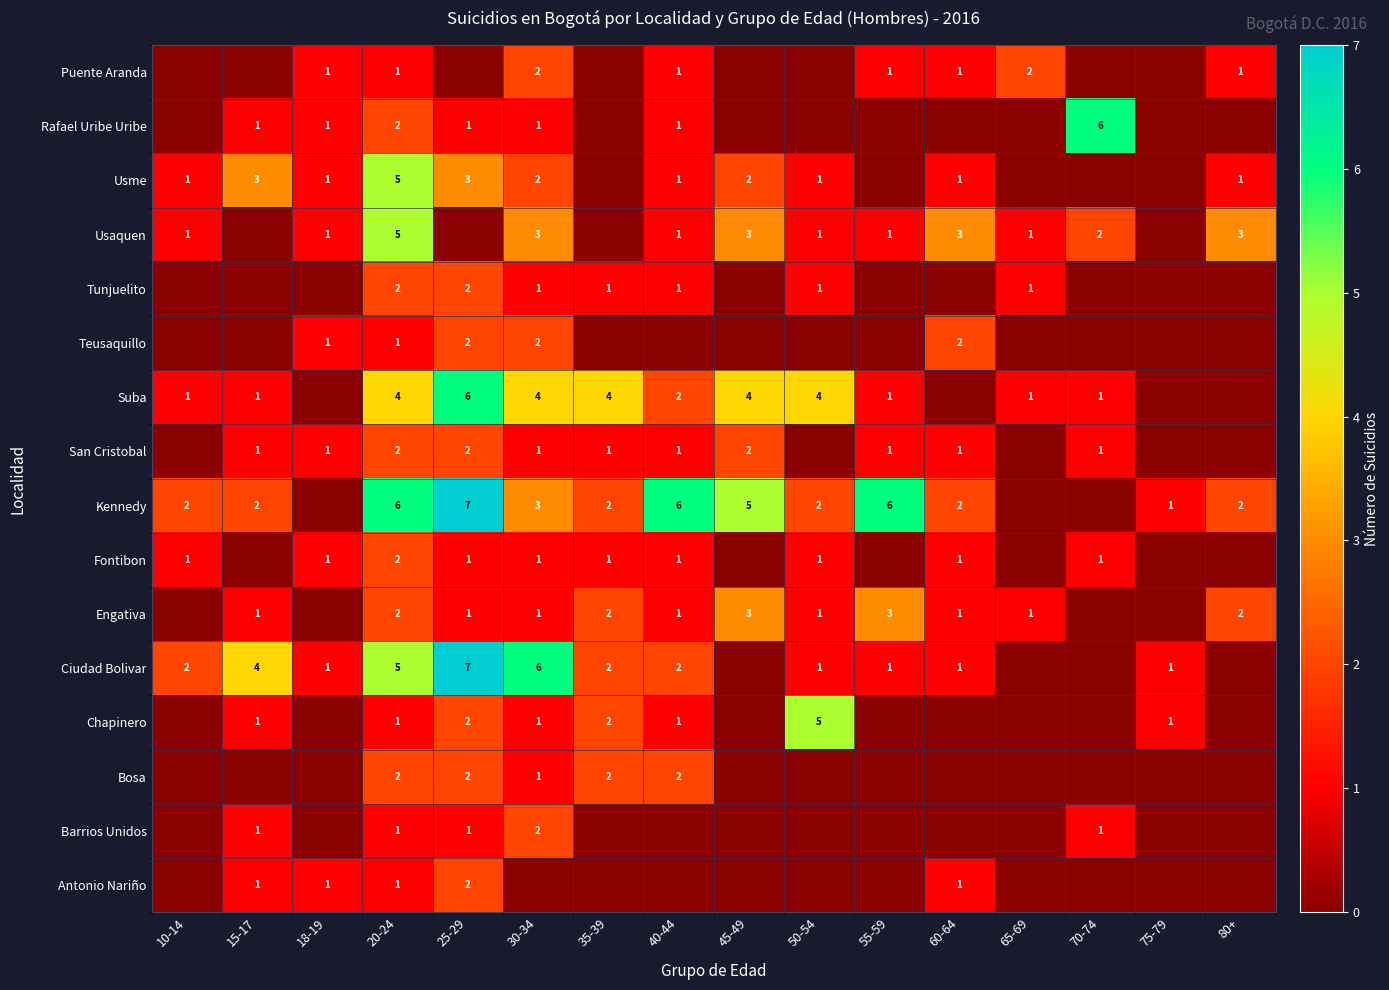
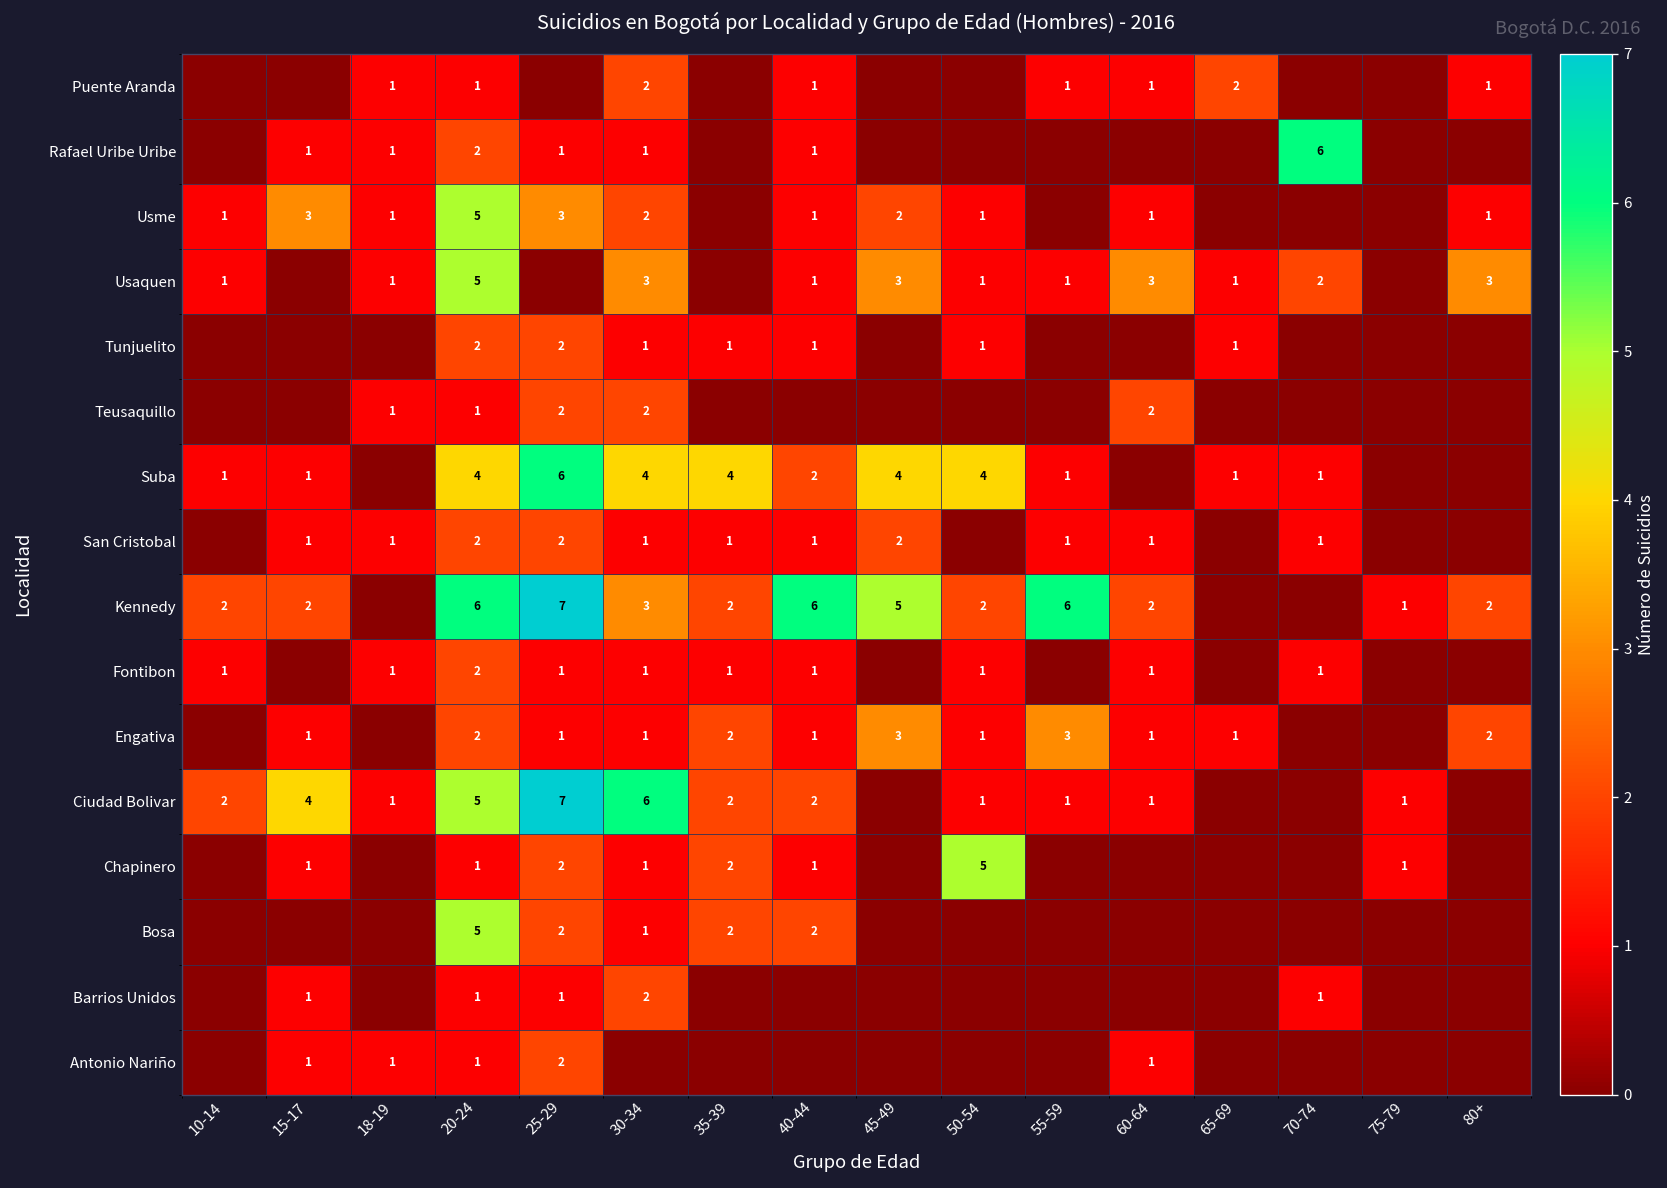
  {
    "Puente Aranda": {
      "18-19": 1,
      "20-24": 1,
      "30-34": 2,
      "40-44": 1,
      "55-59": 1,
      "60-64": 1,
      "65-69": 2,
      "80+": 1
    },
    "Rafael Uribe Uribe": {
      "15-17": 1,
      "18-19": 1,
      "20-24": 2,
      "25-29": 1,
      "30-34": 1,
      "40-44": 1,
      "70-74": 6
    },
    "Usme": {
      "10-14": 1,
      "15-17": 3,
      "18-19": 1,
      "20-24": 5,
      "25-29": 3,
      "30-34": 2,
      "40-44": 1,
      "45-49": 2,
      "50-54": 1,
      "60-64": 1,
      "80+": 1
    },
    "Usaquen": {
      "10-14": 1,
      "18-19": 1,
      "20-24": 5,
      "30-34": 3,
      "40-44": 1,
      "45-49": 3,
      "50-54": 1,
      "55-59": 1,
      "60-64": 3,
      "65-69": 1,
      "70-74": 2,
      "80+": 3
    },
    "Tunjuelito": {
      "20-24": 2,
      "25-29": 2,
      "30-34": 1,
      "35-39": 1,
      "40-44": 1,
      "50-54": 1,
      "65-69": 1
    },
    "Teusaquillo": {
      "18-19": 1,
      "20-24": 1,
      "25-29": 2,
      "30-34": 2,
      "60-64": 2
    },
    "Suba": {
      "10-14": 1,
      "15-17": 1,
      "20-24": 4,
      "25-29": 6,
      "30-34": 4,
      "35-39": 4,
      "40-44": 2,
      "45-49": 4,
      "50-54": 4,
      "55-59": 1,
      "65-69": 1,
      "70-74": 1
    },
    "San Cristobal": {
      "15-17": 1,
      "18-19": 1,
      "20-24": 2,
      "25-29": 2,
      "30-34": 1,
      "35-39": 1,
      "40-44": 1,
      "45-49": 2,
      "55-59": 1,
      "60-64": 1,
      "70-74": 1
    },
    "Kennedy": {
      "10-14": 2,
      "15-17": 2,
      "20-24": 6,
      "25-29": 7,
      "30-34": 3,
      "35-39": 2,
      "40-44": 6,
      "45-49": 5,
      "50-54": 2,
      "55-59": 6,
      "60-64": 2,
      "75-79": 1,
      "80+": 2
    },
    "Fontibon": {
      "10-14": 1,
      "18-19": 1,
      "20-24": 2,
      "25-29": 1,
      "30-34": 1,
      "35-39": 1,
      "40-44": 1,
      "50-54": 1,
      "60-64": 1,
      "70-74": 1
    },
    "Engativa": {
      "15-17": 1,
      "20-24": 2,
      "25-29": 1,
      "30-34": 1,
      "35-39": 2,
      "40-44": 1,
      "45-49": 3,
      "50-54": 1,
      "55-59": 3,
      "60-64": 1,
      "65-69": 1,
      "80+": 2
    },
    "Ciudad Bolivar": {
      "10-14": 2,
      "15-17": 4,
      "18-19": 1,
      "20-24": 5,
      "25-29": 7,
      "30-34": 6,
      "35-39": 2,
      "40-44": 2,
      "50-54": 1,
      "55-59": 1,
      "60-64": 1,
      "75-79": 1
    },
    "Chapinero": {
      "15-17": 1,
      "20-24": 1,
      "25-29": 2,
      "30-34": 1,
      "35-39": 2,
      "40-44": 1,
      "50-54": 5,
      "75-79": 1
    },
    "Bosa": {
-     "20-24": 2,
+     "20-24": 5,
      "25-29": 2,
      "30-34": 1,
      "35-39": 2,
      "40-44": 2
    },
    "Barrios Unidos": {
      "15-17": 1,
      "20-24": 1,
      "25-29": 1,
      "30-34": 2,
      "70-74": 1
    },
    "Antonio Nariño": {
      "15-17": 1,
      "18-19": 1,
      "20-24": 1,
      "25-29": 2,
      "60-64": 1
    }
  }
